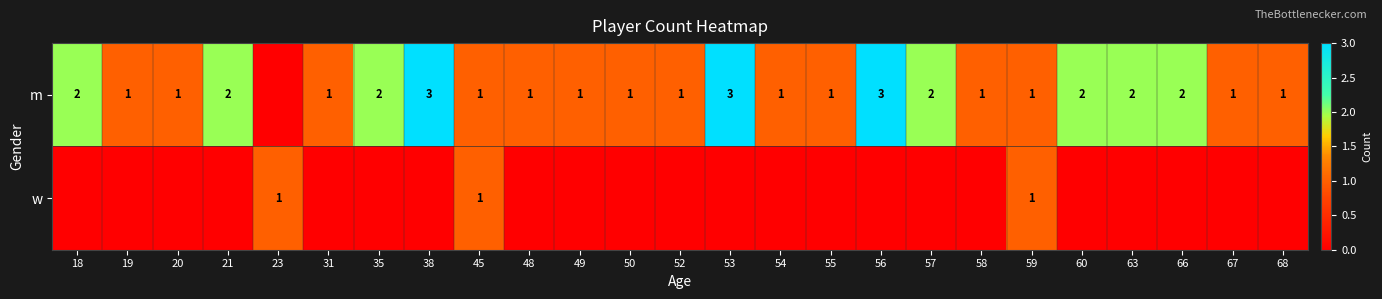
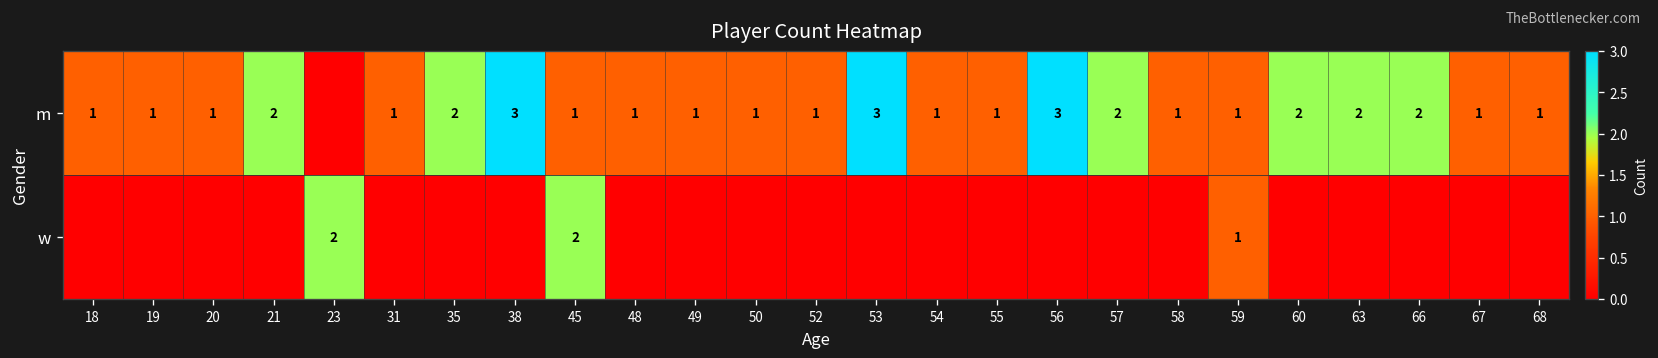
  {
    "m": {
-     "18": 2,
+     "18": 1,
      "19": 1,
      "20": 1,
      "21": 2,
      "31": 1,
      "35": 2,
      "38": 3,
      "45": 1,
      "48": 1,
      "49": 1,
      "50": 1,
      "52": 1,
      "53": 3,
      "54": 1,
      "55": 1,
      "56": 3,
      "57": 2,
      "58": 1,
      "59": 1,
      "60": 2,
      "63": 2,
      "66": 2,
      "67": 1,
      "68": 1
    },
    "w": {
-     "23": 1,
-     "45": 1,
+     "23": 2,
+     "45": 2,
      "59": 1
    }
  }
